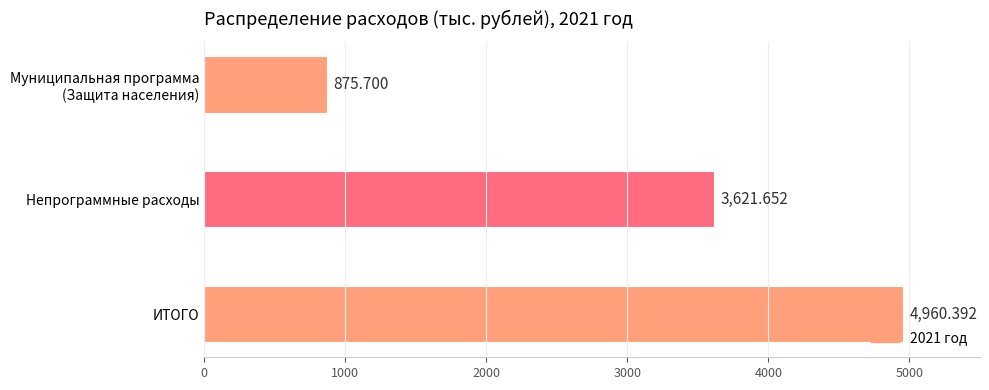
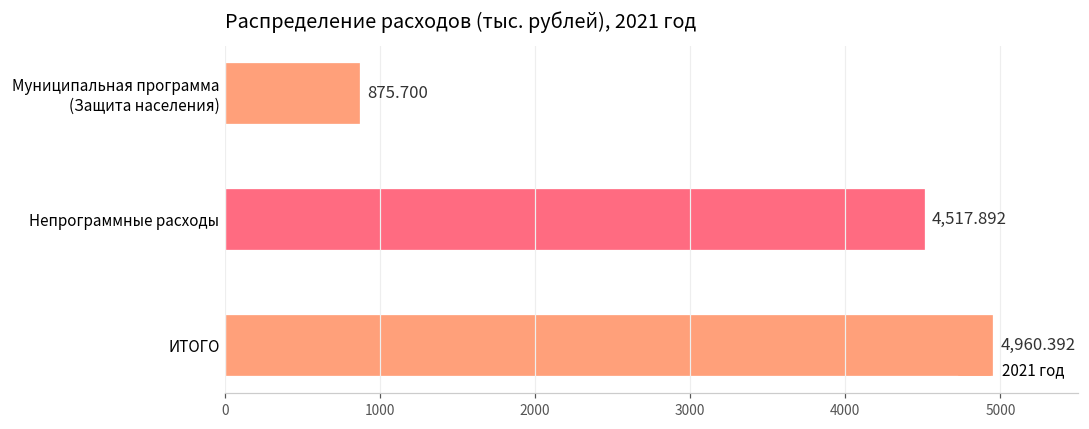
  {
    "Муниципальная программа (Защита населения)": "875.700",
-   "Непрограммные расходы": "3,621.652",
+   "Непрограммные расходы": "4,517.892",
    "ИТОГО": "4,960.392"
  }
